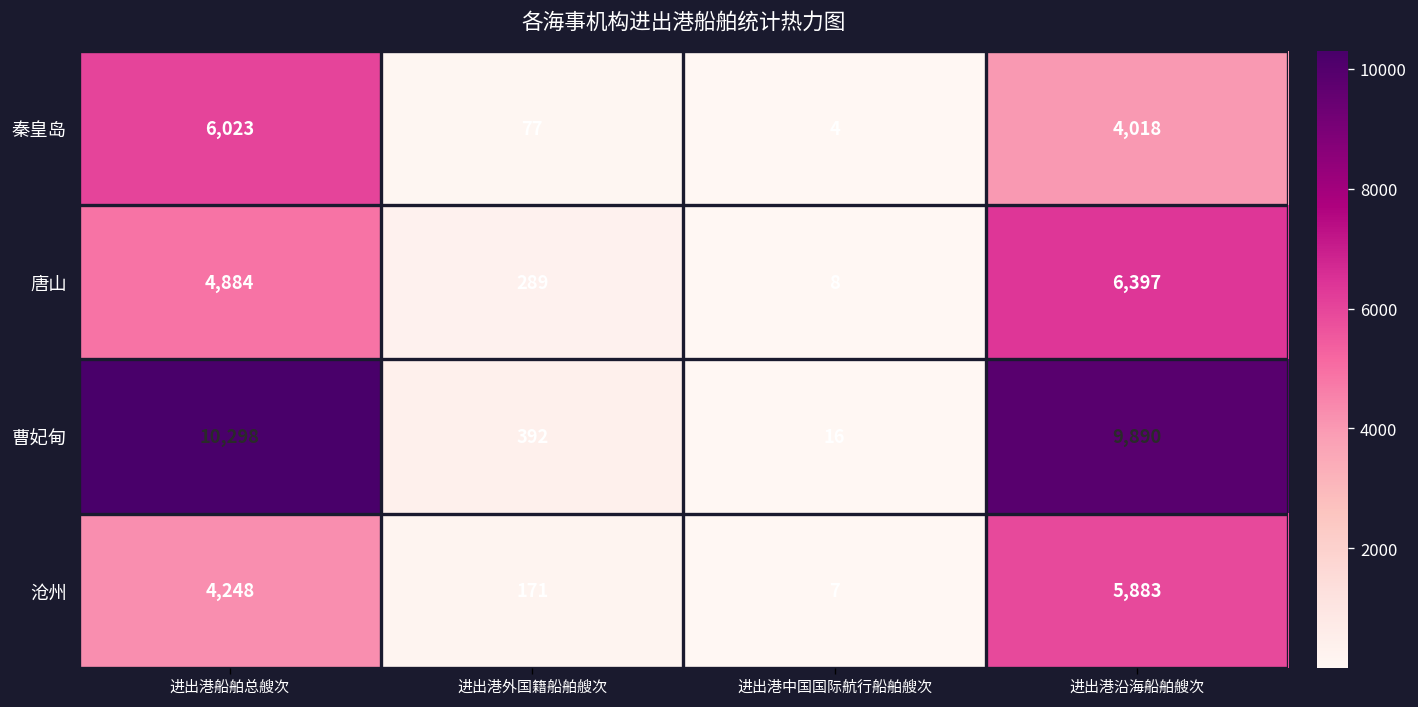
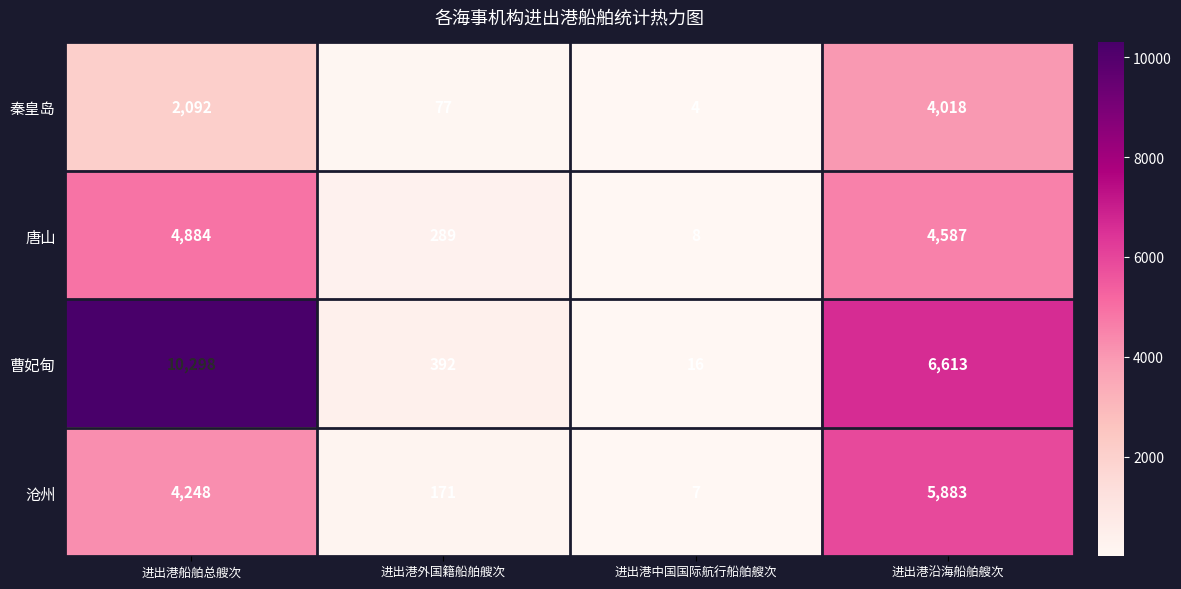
  {
    "秦皇岛": {
-     "进出港船舶总艘次": "6,023",
+     "进出港船舶总艘次": "2,092",
      "进出港沿海船舶艘次": "4,018"
    },
    "唐山": {
      "进出港船舶总艘次": "4,884",
-     "进出港沿海船舶艘次": "6,397"
+     "进出港沿海船舶艘次": "4,587"
    },
    "曹妃甸": {
      "进出港船舶总艘次": "10,298",
-     "进出港沿海船舶艘次": "9,890"
+     "进出港沿海船舶艘次": "6,613"
    },
    "沧州": {
      "进出港船舶总艘次": "4,248",
      "进出港沿海船舶艘次": "5,883"
    }
  }
